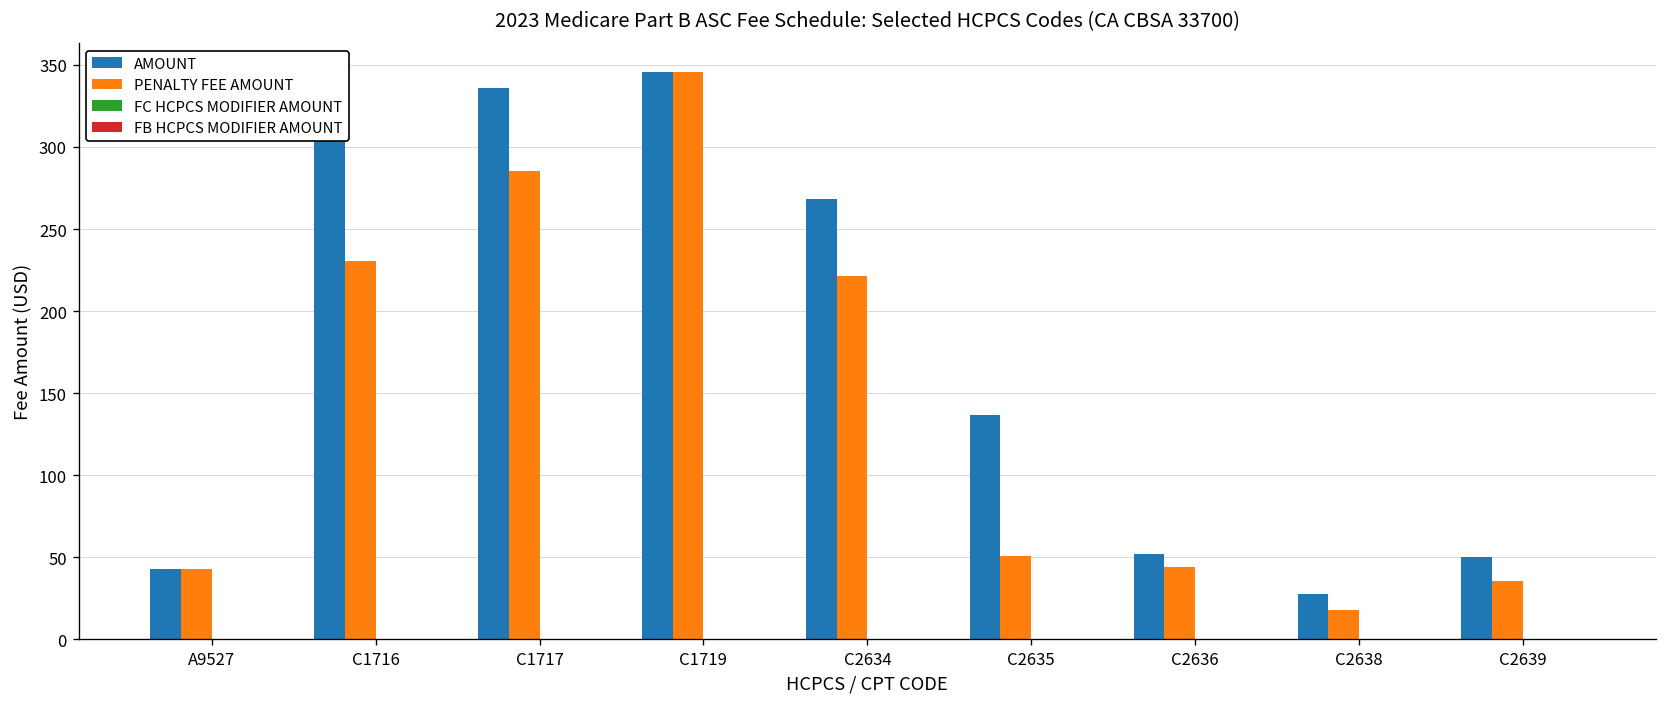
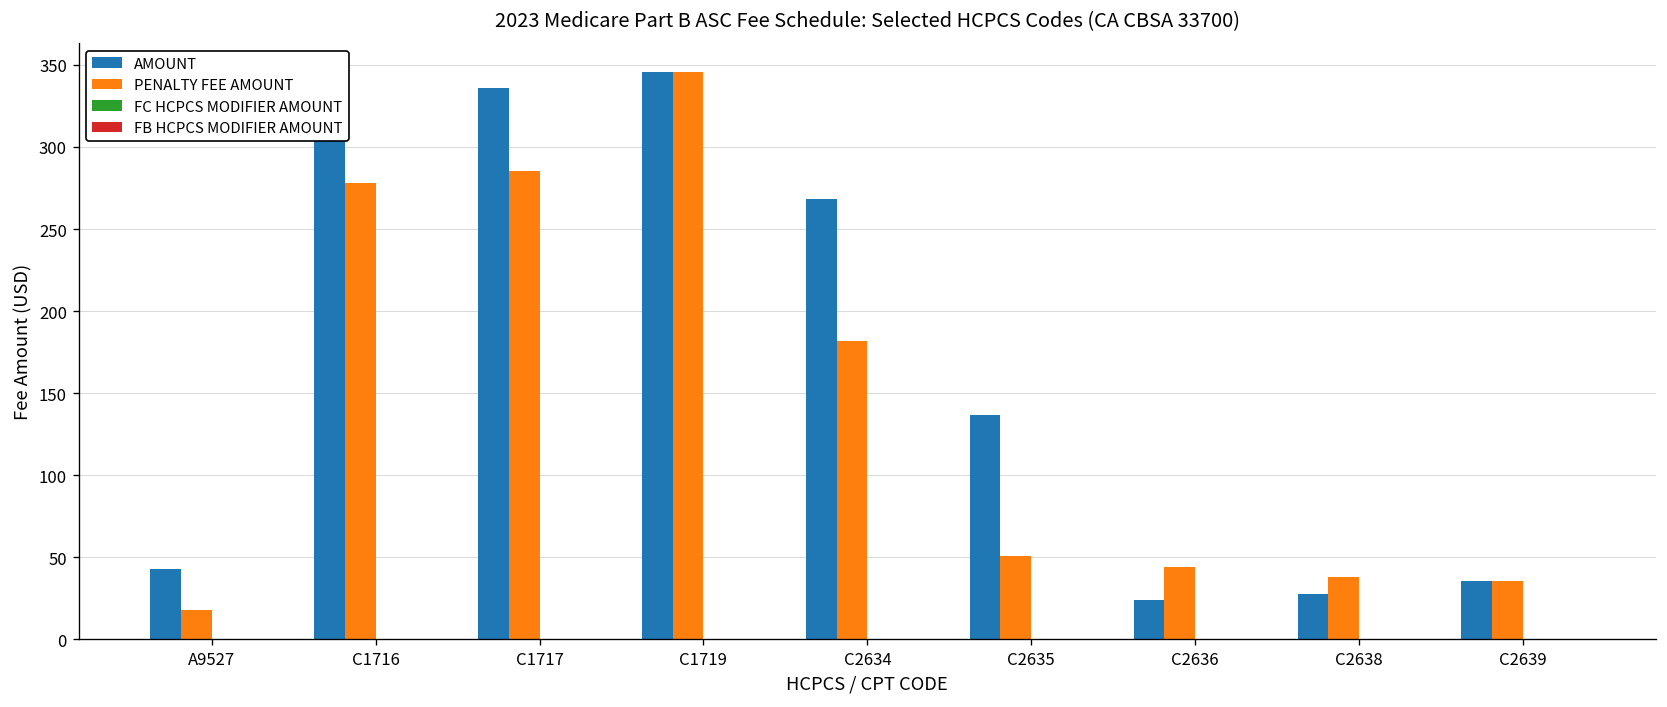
  {
    "AMOUNT": {
      "A9527": 43,
      "C1717": 336,
      "C1719": 346,
      "C2634": 268,
      "C2635": 137,
-     "C2636": 52,
+     "C2636": 24,
      "C2638": 28,
-     "C2639": 50
+     "C2639": 35
    },
    "PENALTY FEE AMOUNT": {
-     "A9527": 43,
-     "C1716": 231,
+     "A9527": 18,
+     "C1716": 278,
      "C1717": 285,
      "C1719": 346,
-     "C2634": 221,
+     "C2634": 182,
      "C2635": 51,
      "C2636": 44,
-     "C2638": 18,
+     "C2638": 38,
      "C2639": 35
    },
    "FC HCPCS MODIFIER AMOUNT": {
      "A9527": 0,
      "C1716": 0,
      "C1717": 0,
      "C1719": 0,
      "C2634": 0,
      "C2635": 0,
      "C2636": 0,
      "C2638": 0,
      "C2639": 0
    },
    "FB HCPCS MODIFIER AMOUNT": {
      "A9527": 0,
      "C1716": 0,
      "C1717": 0,
      "C1719": 0,
      "C2634": 0,
      "C2635": 0,
      "C2636": 0,
      "C2638": 0,
      "C2639": 0
    }
  }
